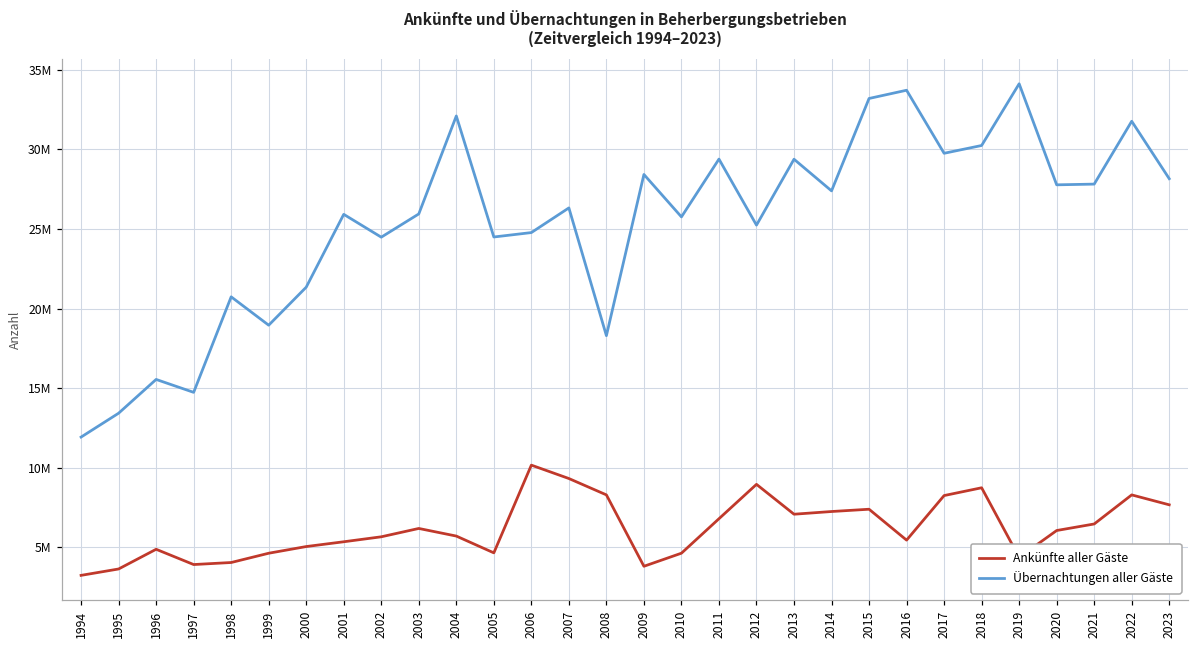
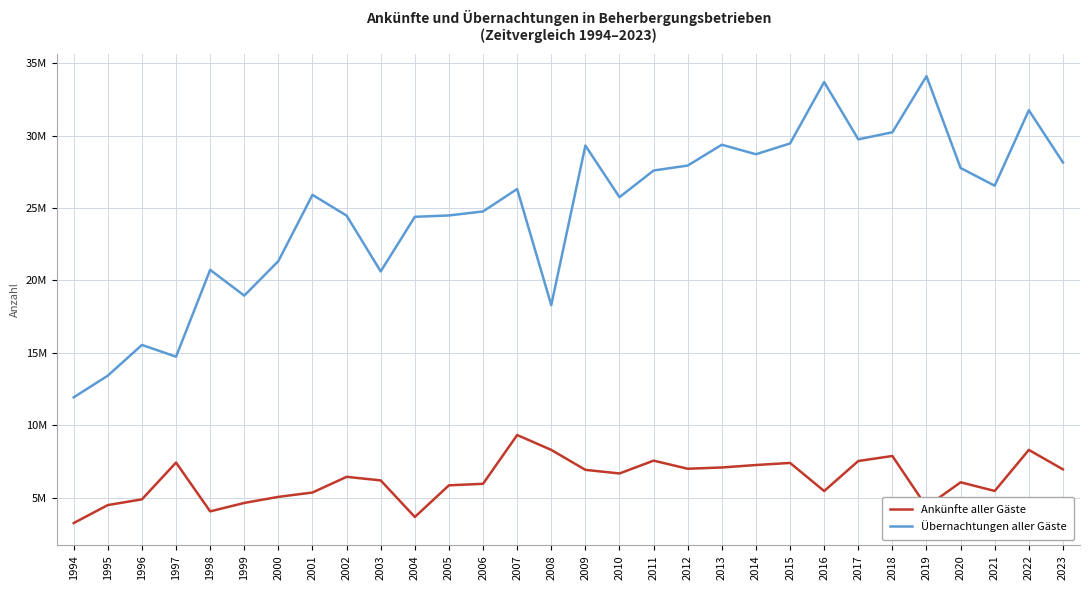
  {
    "Ankünfte aller Gäste": {
      "1994": 3200000,
-     "1995": 3600000,
+     "1995": 4500000,
      "1996": 4900000,
-     "1997": 3900000,
+     "1997": 7400000,
      "1998": 4000000,
      "1999": 4600000,
      "2000": 5100000,
      "2001": 5400000,
-     "2002": 5700000,
+     "2002": 6400000,
      "2003": 6200000,
-     "2004": 5700000,
-     "2005": 4700000,
-     "2006": 10200000,
+     "2004": 3700000,
+     "2005": 5800000,
+     "2006": 6000000,
      "2007": 9300000,
      "2008": 8300000,
-     "2009": 3800000,
-     "2010": 4600000,
-     "2011": 6800000,
-     "2012": 9000000,
+     "2009": 6900000,
+     "2010": 6700000,
+     "2011": 7600000,
+     "2012": 7000000,
      "2013": 7100000,
      "2014": 7300000,
      "2015": 7400000,
      "2016": 5500000,
-     "2017": 8300000,
-     "2018": 8700000,
+     "2017": 7500000,
+     "2018": 7900000,
      "2020": 6100000,
-     "2021": 6500000,
+     "2021": 5500000,
      "2022": 8300000,
-     "2023": 7700000
+     "2023": 6900000
    },
    "Übernachtungen aller Gäste": {
      "1994": 11900000,
      "1995": 13400000,
      "1996": 15500000,
      "1997": 14700000,
      "1998": 20700000,
      "1999": 19000000,
      "2000": 21300000,
      "2001": 25900000,
      "2002": 24500000,
-     "2003": 25900000,
-     "2004": 32100000,
+     "2003": 20600000,
+     "2004": 24400000,
      "2005": 24500000,
      "2006": 24800000,
      "2007": 26300000,
      "2008": 18300000,
-     "2009": 28400000,
+     "2009": 29300000,
      "2010": 25800000,
-     "2011": 29400000,
-     "2012": 25200000,
+     "2011": 27600000,
+     "2012": 27900000,
      "2013": 29400000,
-     "2014": 27400000,
-     "2015": 33200000,
+     "2014": 28700000,
+     "2015": 29500000,
      "2016": 33700000,
      "2017": 29800000,
      "2018": 30200000,
      "2019": 34100000,
      "2020": 27800000,
-     "2021": 27800000,
+     "2021": 26500000,
      "2022": 31800000,
      "2023": 28200000
    }
  }
